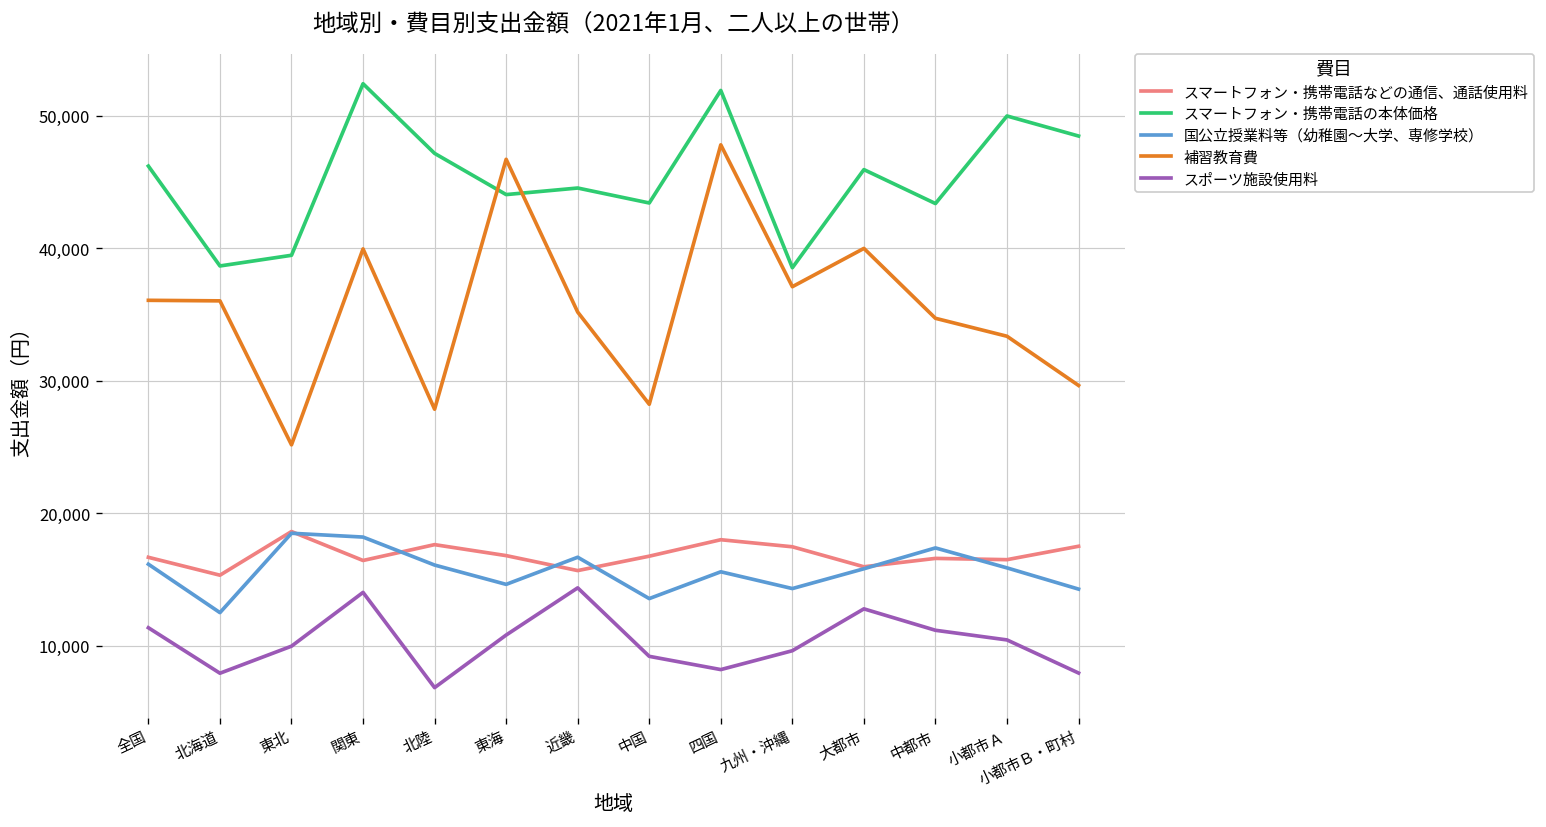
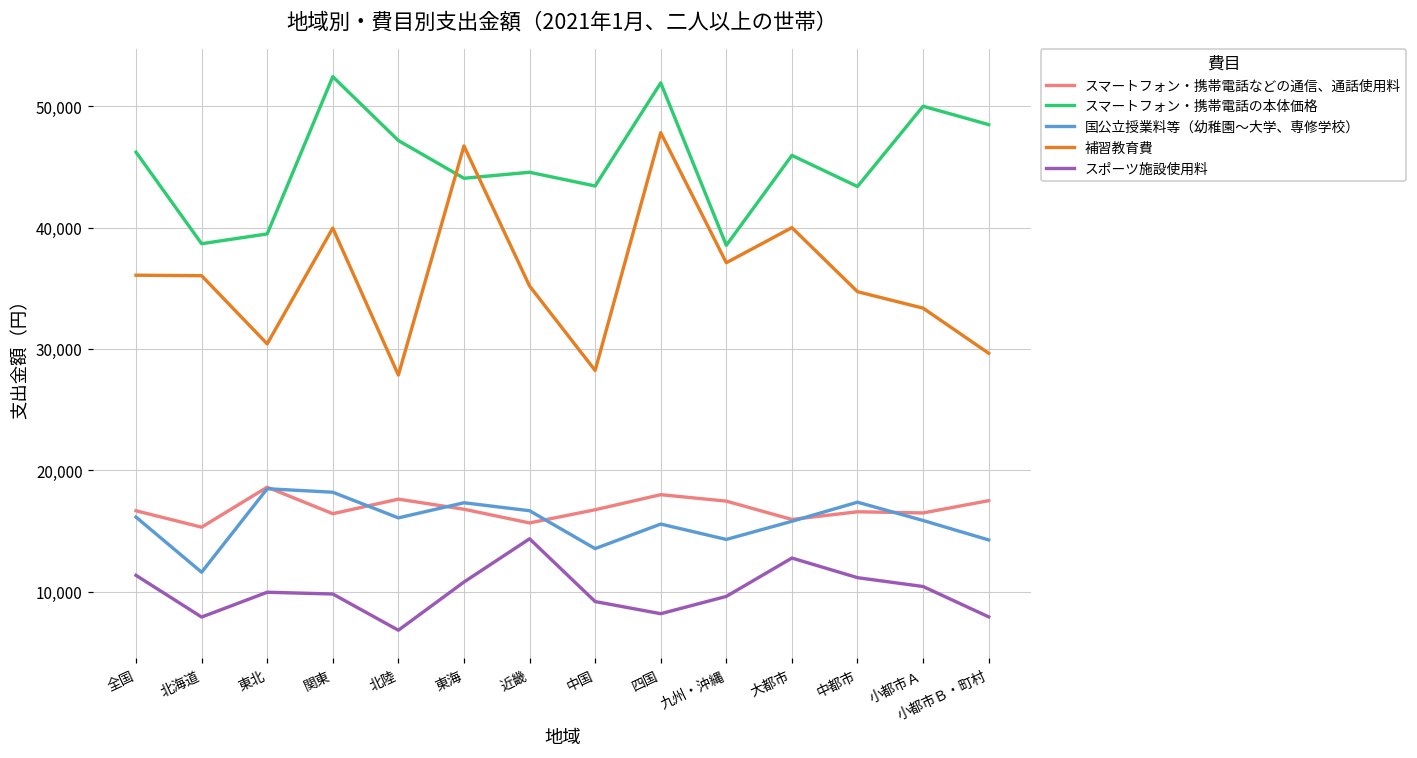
  {
    "スマートフォン・携帯電話などの通信、通話使用料": {
      "全国": "16,700",
      "北海道": "15,300",
      "関東": "16,400",
      "北陸": "17,600",
      "東海": "16,800",
      "近畿": "15,700",
      "中国": "16,800",
      "四国": "18,000",
      "九州・沖縄": "17,500",
      "中都市": "16,600",
      "小都市Ａ": "16,500",
      "小都市Ｂ・町村": "17,500"
    },
    "スマートフォン・携帯電話の本体価格": {
      "全国": "46,200",
      "北海道": "38,700",
      "東北": "39,500",
      "関東": "52,400",
      "北陸": "47,200",
      "東海": "44,100",
      "近畿": "44,600",
      "中国": "43,400",
      "四国": "51,900",
      "九州・沖縄": "38,500",
      "大都市": "45,900",
      "中都市": "43,400",
      "小都市Ａ": "50,000",
      "小都市Ｂ・町村": "48,500"
    },
    "国公立授業料等（幼稚園～大学、専修学校）": {
      "全国": "16,100",
-     "北海道": "12,500",
+     "北海道": "11,600",
      "関東": "18,200",
      "北陸": "16,100",
-     "東海": "14,600",
+     "東海": "17,300",
      "近畿": "16,700",
      "中国": "13,600",
      "四国": "15,600",
      "九州・沖縄": "14,300",
      "中都市": "17,400",
      "小都市Ａ": "15,900",
      "小都市Ｂ・町村": "14,300"
    },
    "補習教育費": {
      "全国": "36,100",
      "北海道": "36,000",
-     "東北": "25,200",
+     "東北": "30,400",
      "関東": "40,000",
      "北陸": "27,900",
      "東海": "46,700",
      "近畿": "35,200",
      "中国": "28,200",
      "四国": "47,800",
      "九州・沖縄": "37,100",
      "大都市": "40,000",
      "中都市": "34,700",
      "小都市Ａ": "33,400",
      "小都市Ｂ・町村": "29,600"
    },
    "スポーツ施設使用料": {
      "全国": "11,400",
      "北海道": "7,900",
      "東北": "10,000",
-     "関東": "14,000",
+     "関東": "9,800",
      "北陸": "6,800",
      "東海": "10,800",
      "近畿": "14,400",
      "中国": "9,200",
      "四国": "8,200",
      "九州・沖縄": "9,600",
      "大都市": "12,800",
      "中都市": "11,200",
      "小都市Ａ": "10,400",
      "小都市Ｂ・町村": "7,900"
    }
  }
